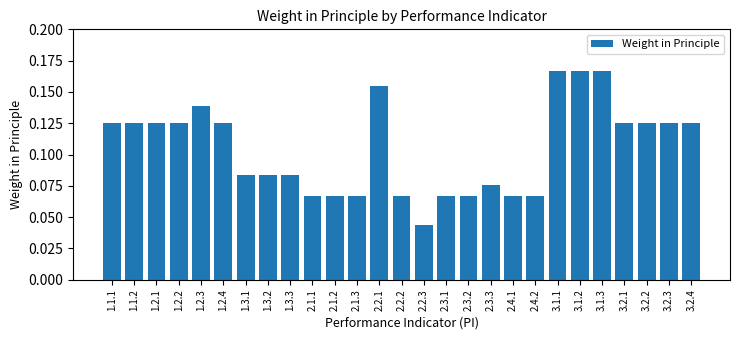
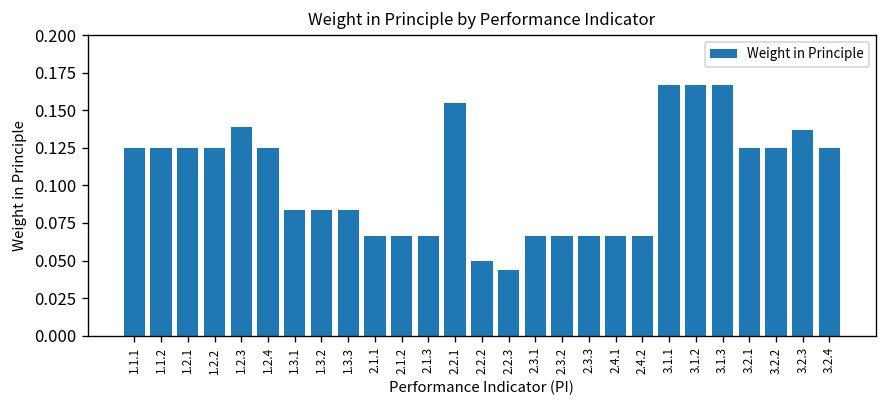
  {
    "1.1.1": 0.125,
    "1.1.2": 0.125,
    "1.2.1": 0.125,
    "1.2.2": 0.125,
    "1.2.3": 0.139,
    "1.2.4": 0.125,
    "1.3.1": 0.083,
    "1.3.2": 0.083,
    "1.3.3": 0.083,
    "2.1.1": 0.067,
    "2.1.2": 0.067,
    "2.1.3": 0.067,
    "2.2.1": 0.155,
-   "2.2.2": 0.067,
+   "2.2.2": 0.050,
    "2.2.3": 0.044,
    "2.3.1": 0.067,
    "2.3.2": 0.067,
-   "2.3.3": 0.076,
+   "2.3.3": 0.067,
    "2.4.1": 0.067,
    "2.4.2": 0.067,
    "3.1.1": 0.167,
    "3.1.2": 0.167,
    "3.1.3": 0.167,
    "3.2.1": 0.125,
    "3.2.2": 0.125,
-   "3.2.3": 0.125,
+   "3.2.3": 0.137,
    "3.2.4": 0.125
  }
